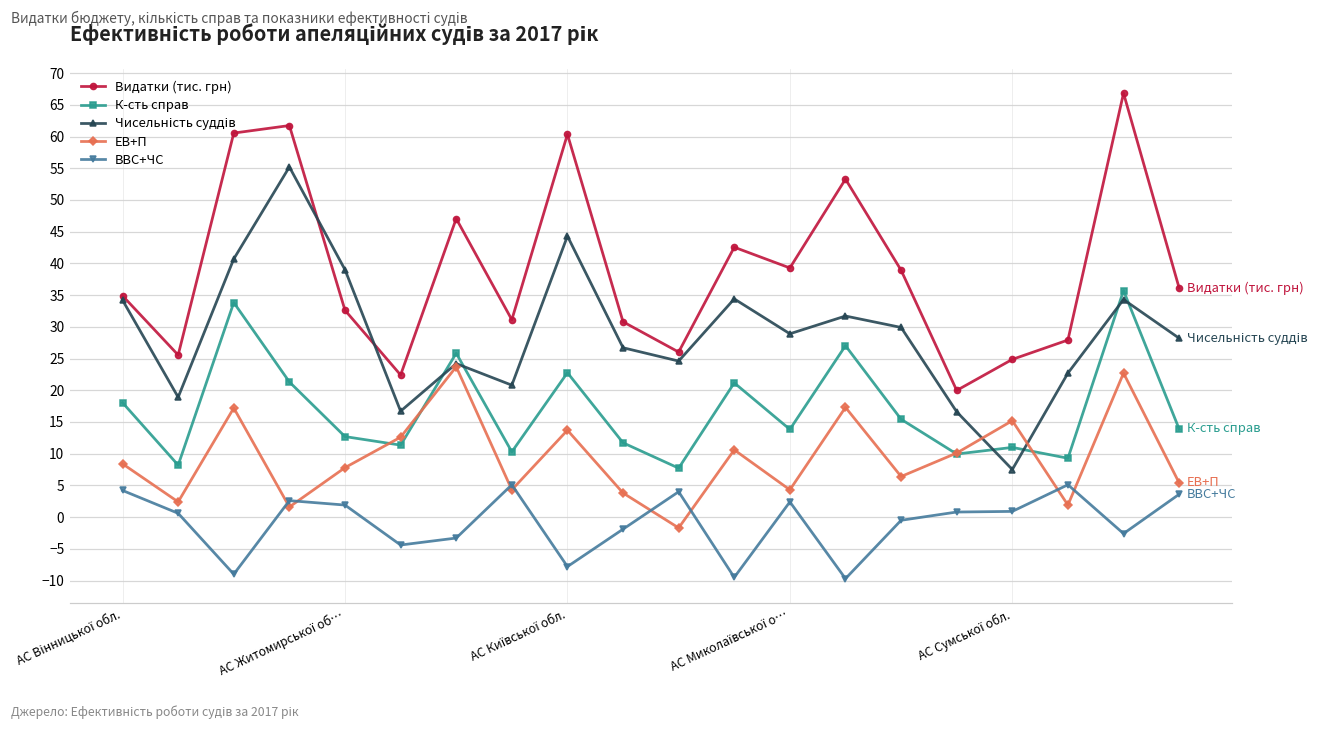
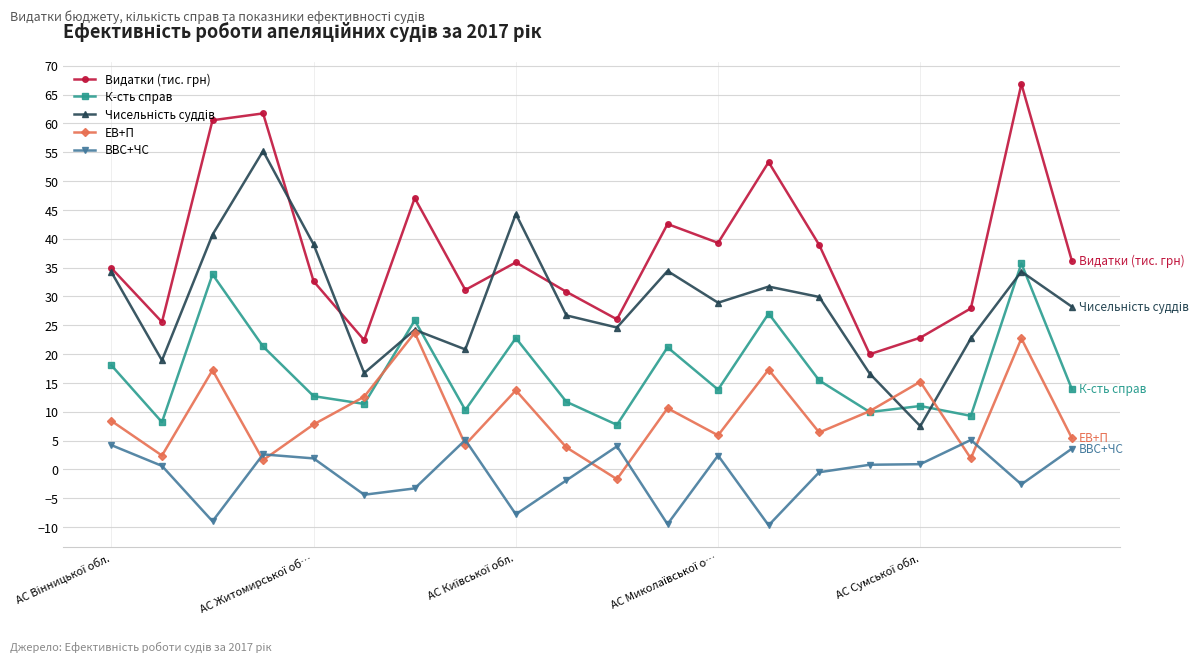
  {
    "Видатки (тис. грн)": {
      "АС Вінницької обл.": 35,
      "АС Житомирської об…": 33,
-     "АС Київської обл.": 60,
+     "АС Київської обл.": 36,
      "АС Миколаївської о…": 39,
-     "АС Сумської обл.": 25
+     "АС Сумської обл.": 23
    },
    "Чисельність суддів": {
      "АС Вінницької обл.": 34,
      "АС Житомирської об…": 39,
      "АС Київської обл.": 44,
      "АС Миколаївської о…": 29,
      "АС Сумської обл.": 8
    },
    "ЕВ+П": {
      "АС Вінницької обл.": 8,
      "АС Житомирської об…": 8,
      "АС Київської обл.": 14,
-     "АС Миколаївської о…": 4,
+     "АС Миколаївської о…": 6,
      "АС Сумської обл.": 15
    }
  }
